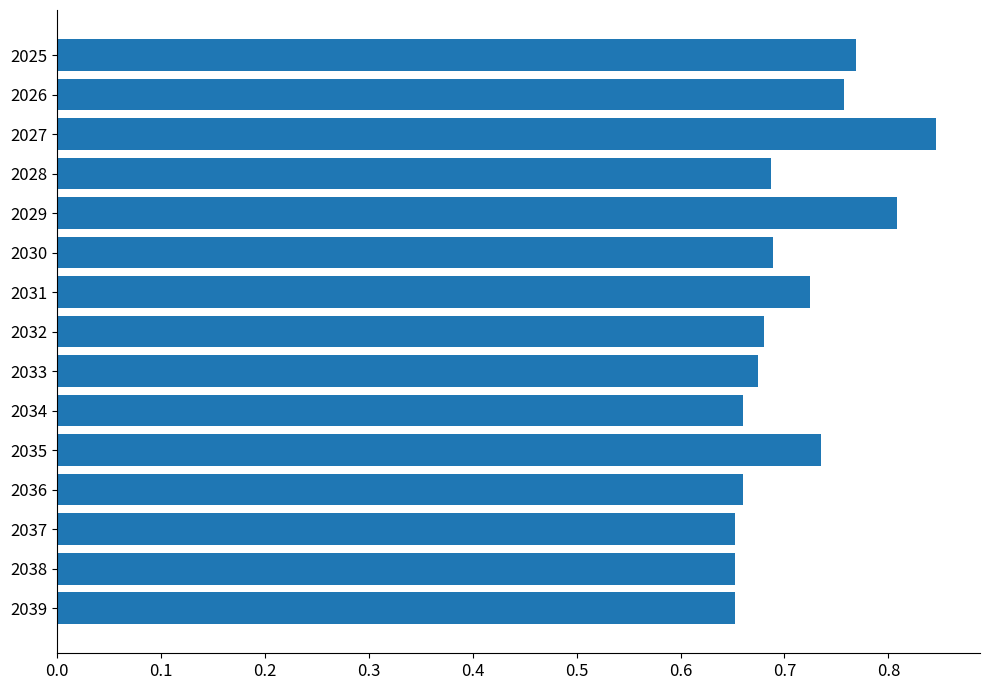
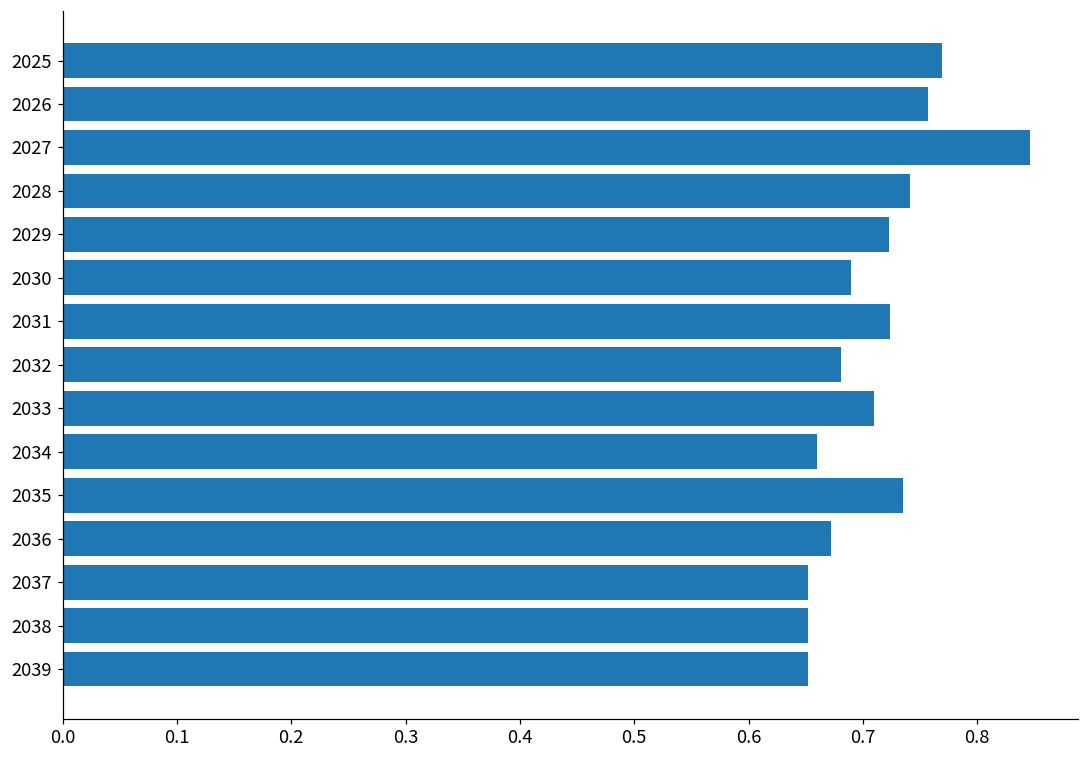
  {
    "2025": 0.769,
    "2026": 0.757,
    "2027": 0.846,
-   "2028": 0.687,
-   "2029": 0.808,
+   "2028": 0.741,
+   "2029": 0.723,
    "2030": 0.689,
    "2031": 0.724,
    "2032": 0.681,
-   "2033": 0.675,
+   "2033": 0.710,
    "2034": 0.660,
    "2035": 0.735,
-   "2036": 0.660,
+   "2036": 0.672,
    "2037": 0.652,
    "2038": 0.652,
    "2039": 0.652
  }
